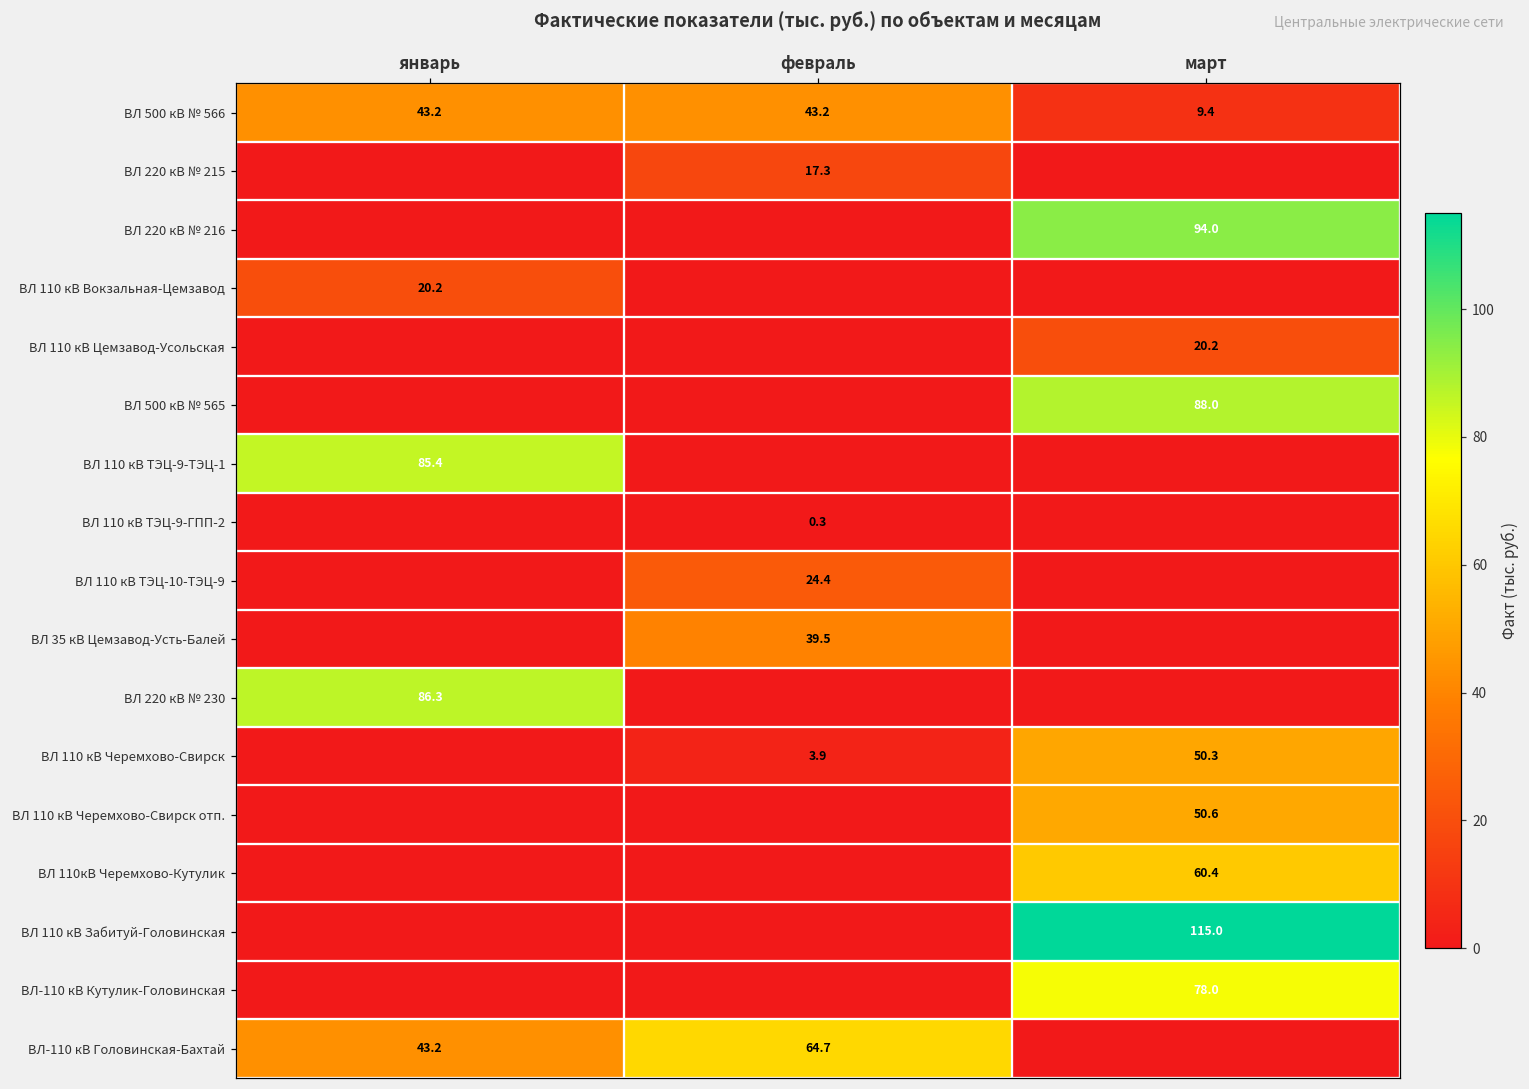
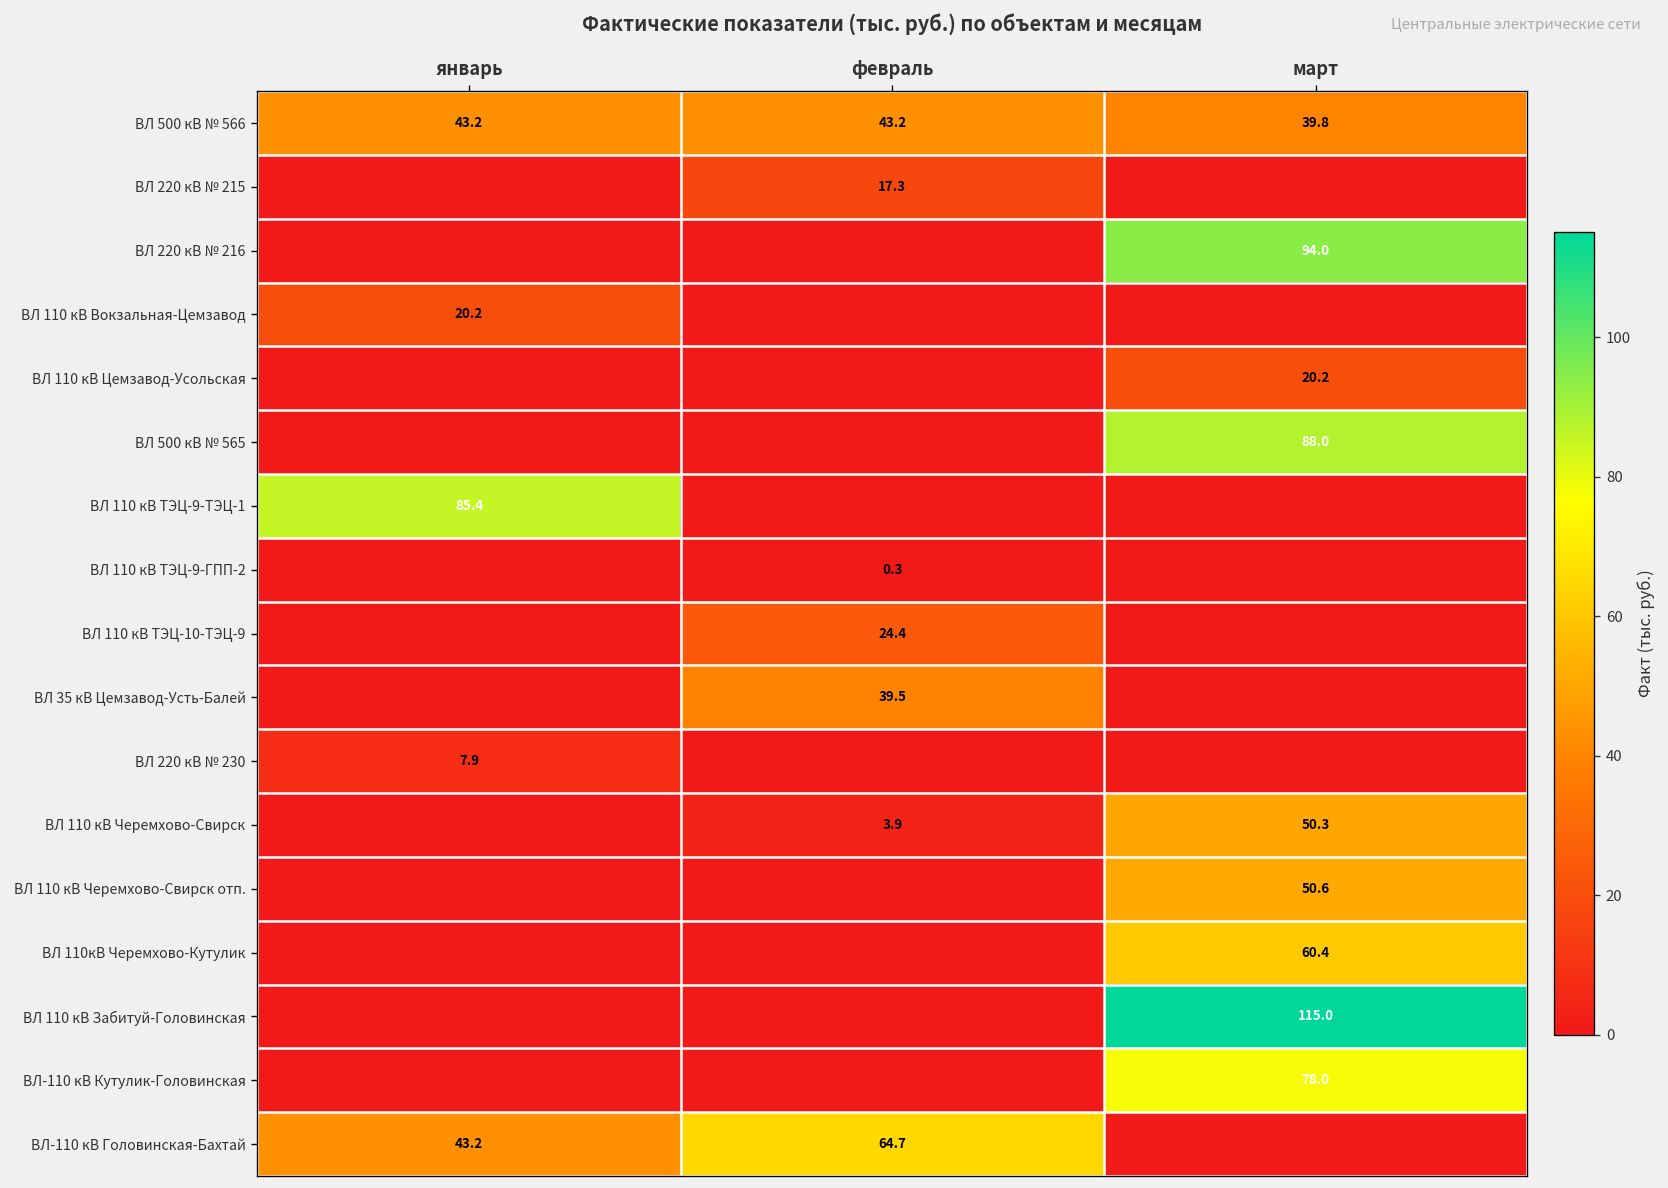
  {
    "ВЛ 500 кВ № 566": {
      "январь": 43.2,
      "февраль": 43.2,
-     "март": 9.4
+     "март": 39.8
    },
    "ВЛ 220 кВ № 215": {
      "февраль": 17.3
    },
    "ВЛ 220 кВ № 216": {
      "март": 94.0
    },
    "ВЛ 110 кВ Вокзальная-Цемзавод": {
      "январь": 20.2
    },
    "ВЛ 110 кВ Цемзавод-Усольская": {
      "март": 20.2
    },
    "ВЛ 500 кВ № 565": {
      "март": 88.0
    },
    "ВЛ 110 кВ ТЭЦ-9-ТЭЦ-1": {
      "январь": 85.4
    },
    "ВЛ 110 кВ ТЭЦ-9-ГПП-2": {
      "февраль": 0.3
    },
    "ВЛ 110 кВ ТЭЦ-10-ТЭЦ-9": {
      "февраль": 24.4
    },
    "ВЛ 35 кВ Цемзавод-Усть-Балей": {
      "февраль": 39.5
    },
    "ВЛ 220 кВ № 230": {
-     "январь": 86.3
+     "январь": 7.9
    },
    "ВЛ 110 кВ Черемхово-Свирск": {
      "февраль": 3.9,
      "март": 50.3
    },
    "ВЛ 110 кВ Черемхово-Свирск отп.": {
      "март": 50.6
    },
    "ВЛ 110кВ Черемхово-Кутулик": {
      "март": 60.4
    },
    "ВЛ 110 кВ Забитуй-Головинская": {
      "март": 115.0
    },
    "ВЛ-110 кВ Кутулик-Головинская": {
      "март": 78.0
    },
    "ВЛ-110 кВ Головинская-Бахтай": {
      "январь": 43.2,
      "февраль": 64.7
    }
  }
